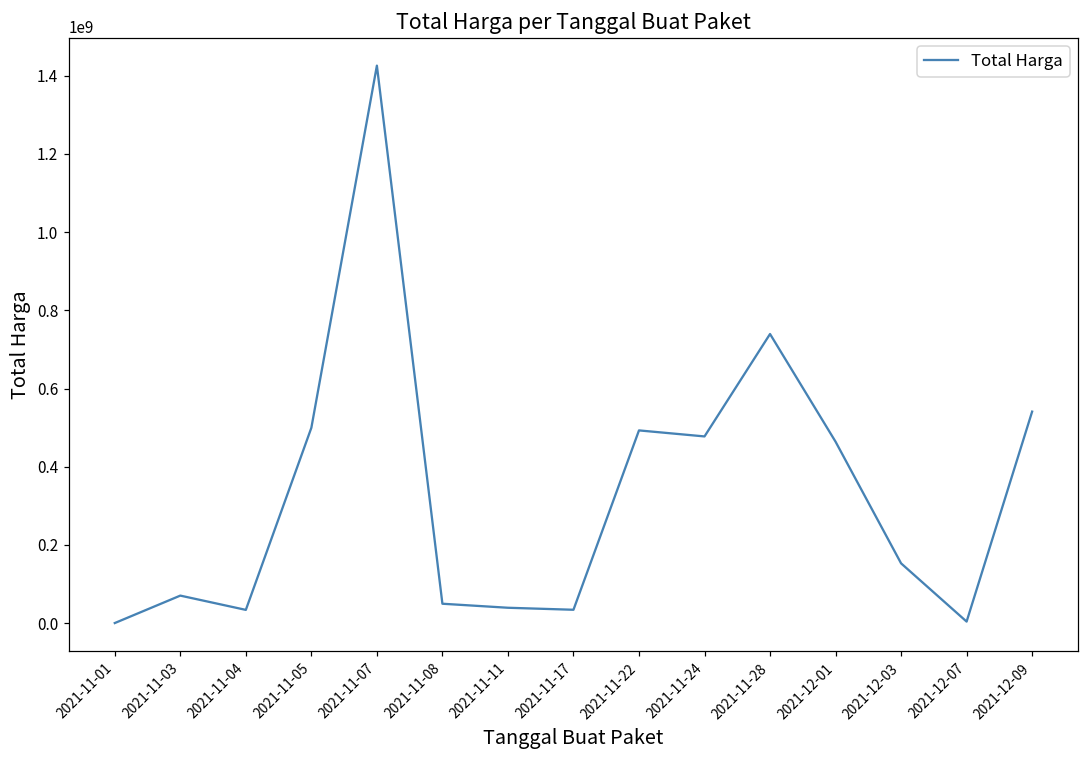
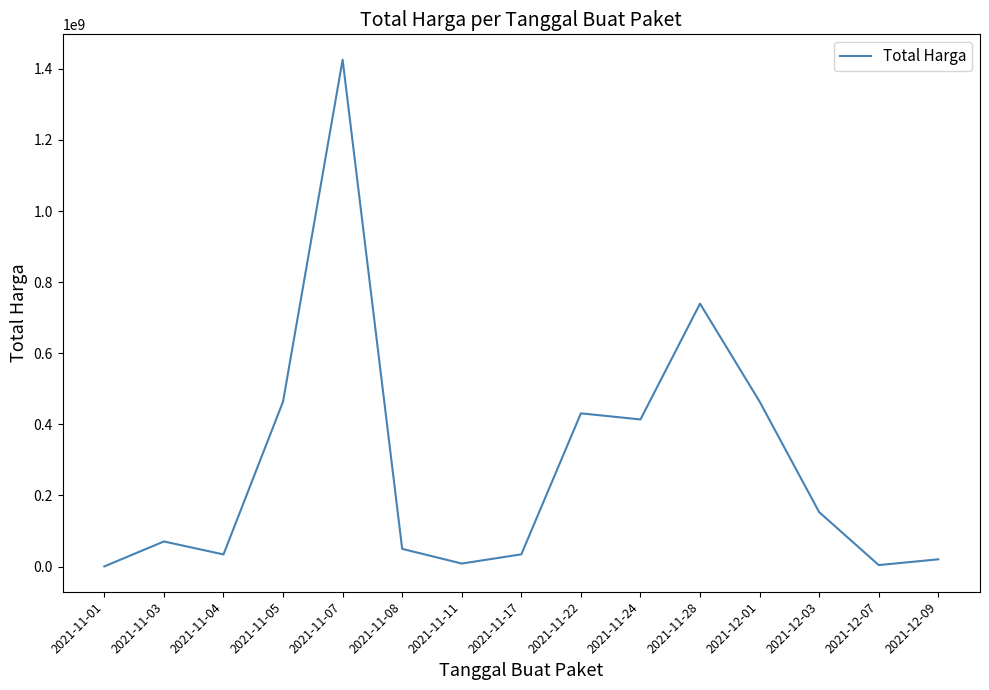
  {
    "2021-11-01": 0,
    "2021-11-03": 70000000,
    "2021-11-04": 30000000,
-   "2021-11-05": 500000000,
+   "2021-11-05": 460000000,
    "2021-11-07": 1430000000,
    "2021-11-08": 50000000,
-   "2021-11-11": 40000000,
+   "2021-11-11": 10000000,
    "2021-11-17": 30000000,
-   "2021-11-22": 490000000,
-   "2021-11-24": 480000000,
+   "2021-11-22": 430000000,
+   "2021-11-24": 410000000,
    "2021-11-28": 740000000,
    "2021-12-01": 460000000,
    "2021-12-03": 150000000,
    "2021-12-07": 0,
-   "2021-12-09": 540000000
+   "2021-12-09": 20000000
  }
